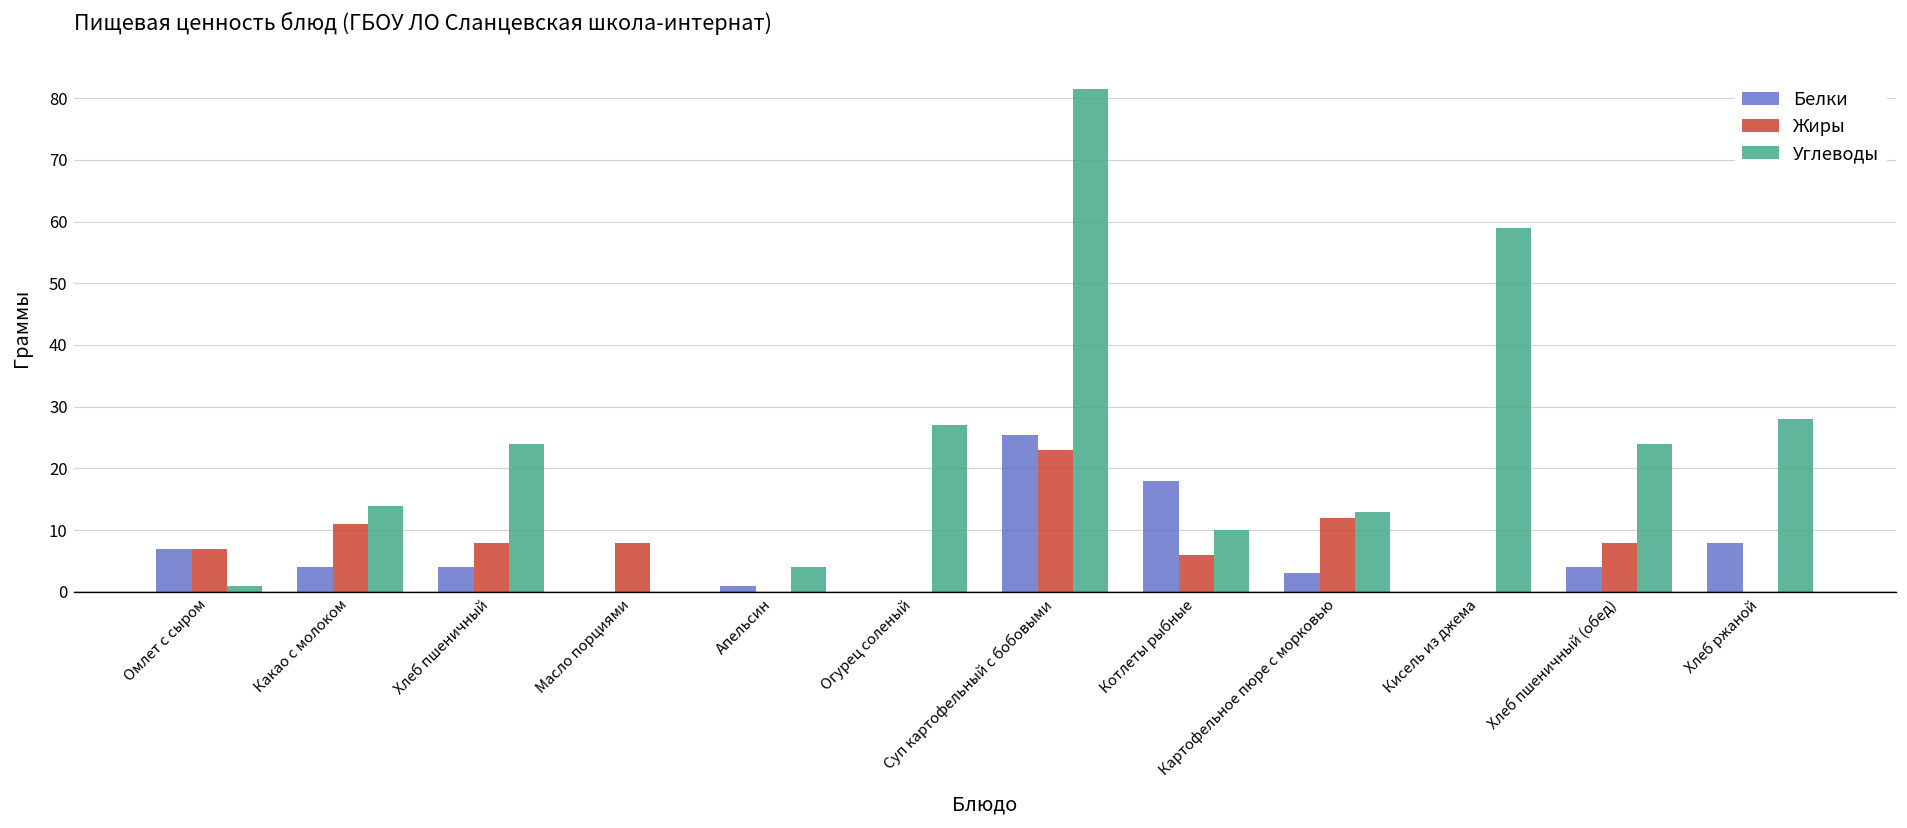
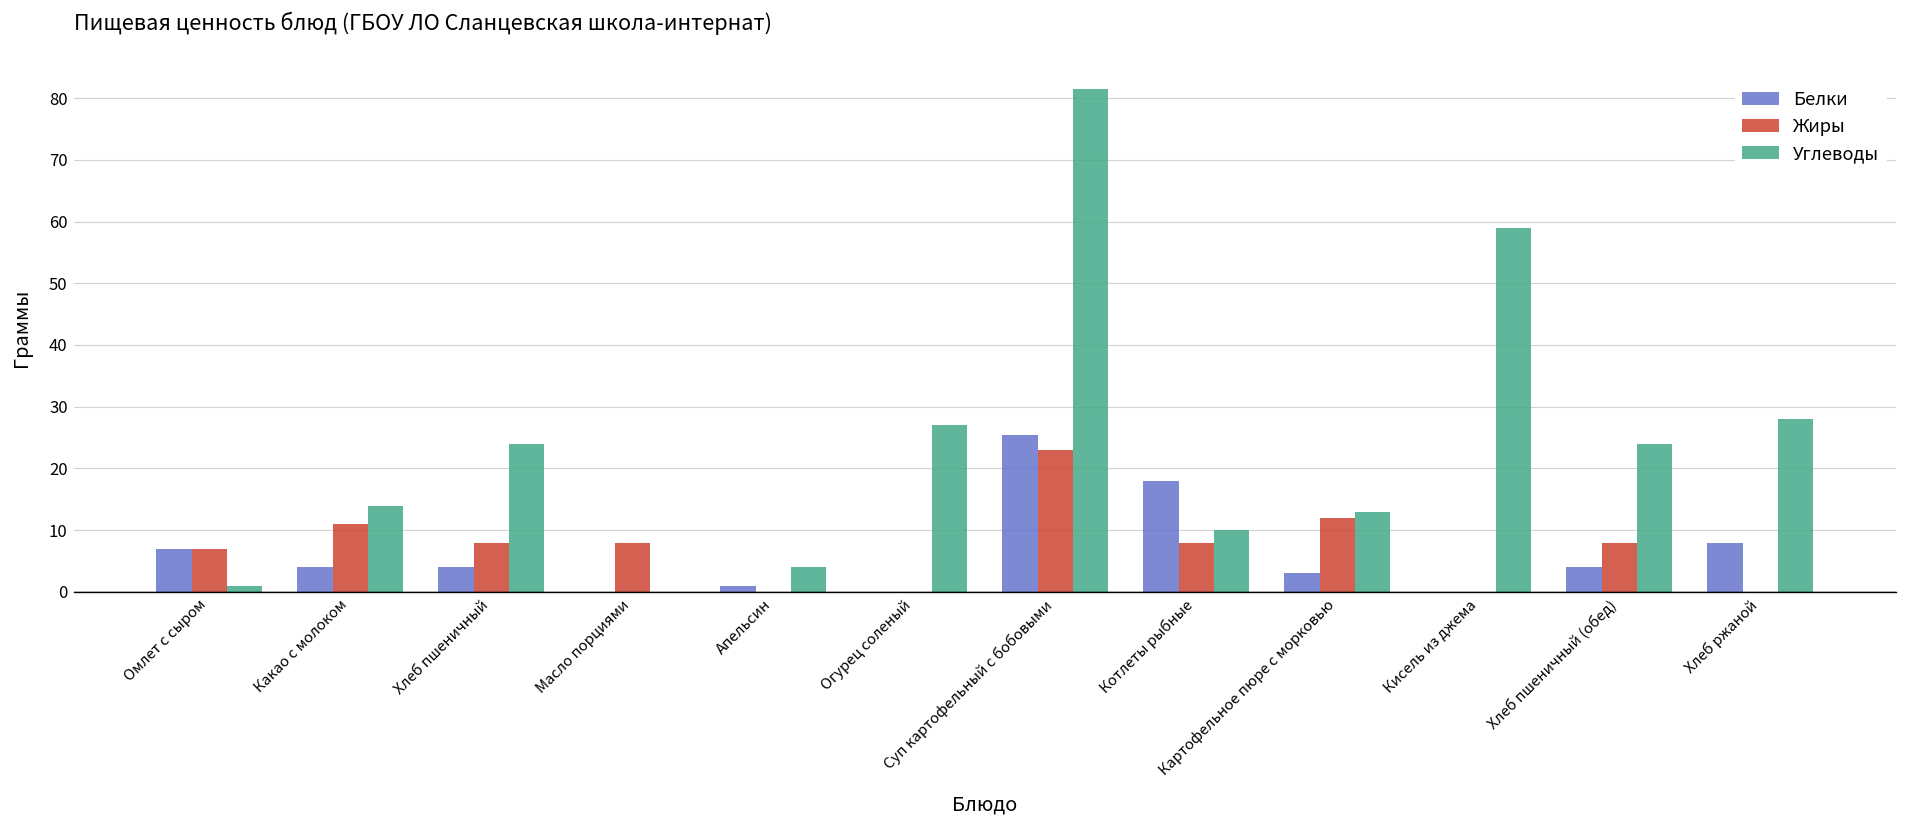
  {
    "Белки": {
      "Омлет с сыром": 7,
      "Какао с молоком": 4,
      "Хлеб пшеничный": 4,
      "Масло порциями": 0,
      "Апельсин": 1,
      "Огурец соленый": 0,
      "Суп картофельный с бобовыми": 25,
      "Котлеты рыбные": 18,
      "Картофельное пюре с морковью": 3,
      "Кисель из джема": 0,
      "Хлеб пшеничный (обед)": 4,
      "Хлеб ржаной": 8
    },
    "Жиры": {
      "Омлет с сыром": 7,
      "Какао с молоком": 11,
      "Хлеб пшеничный": 8,
      "Масло порциями": 8,
      "Апельсин": 0,
      "Огурец соленый": 0,
      "Суп картофельный с бобовыми": 23,
-     "Котлеты рыбные": 6,
+     "Котлеты рыбные": 8,
      "Картофельное пюре с морковью": 12,
      "Кисель из джема": 0,
      "Хлеб пшеничный (обед)": 8,
      "Хлеб ржаной": 0
    },
    "Углеводы": {
      "Омлет с сыром": 1,
      "Какао с молоком": 14,
      "Хлеб пшеничный": 24,
      "Масло порциями": 0,
      "Апельсин": 4,
      "Огурец соленый": 27,
      "Суп картофельный с бобовыми": 82,
      "Котлеты рыбные": 10,
      "Картофельное пюре с морковью": 13,
      "Кисель из джема": 59,
      "Хлеб пшеничный (обед)": 24,
      "Хлеб ржаной": 28
    }
  }
